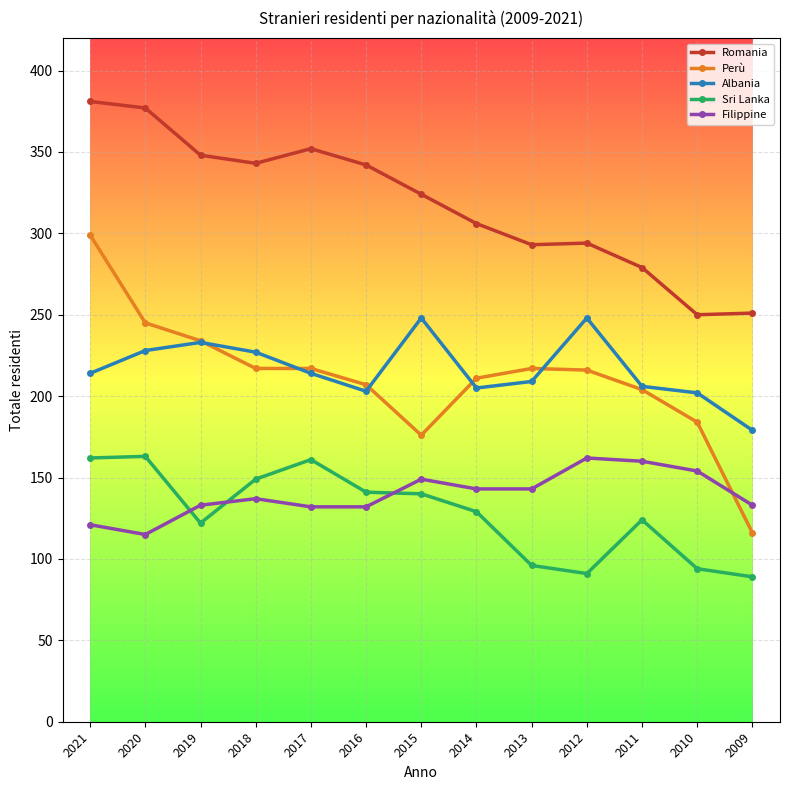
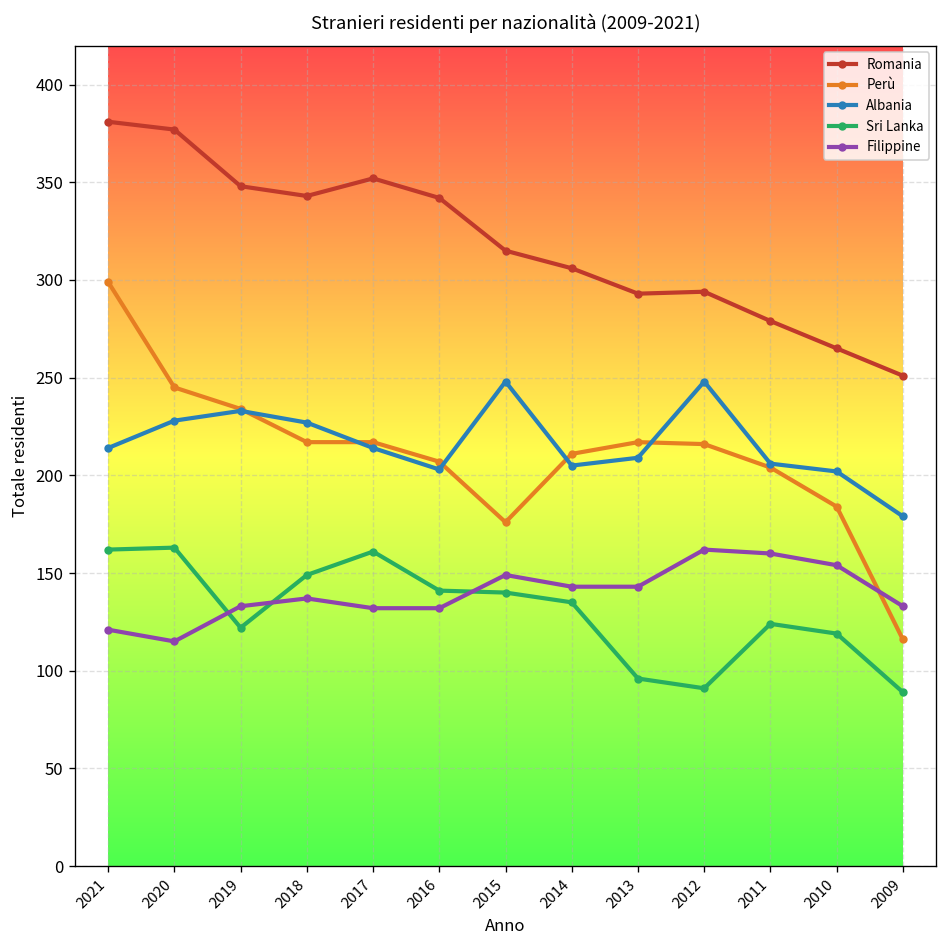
  {
    "Romania": {
      "2021": 381,
      "2020": 377,
      "2019": 348,
      "2018": 343,
      "2017": 352,
      "2016": 342,
-     "2015": 324,
+     "2015": 315,
      "2014": 306,
      "2013": 293,
      "2012": 294,
      "2011": 279,
-     "2010": 250,
+     "2010": 265,
      "2009": 251
    },
    "Perù": {
      "2021": 299,
      "2020": 245,
      "2018": 217,
      "2017": 217,
      "2016": 207,
      "2015": 176,
      "2014": 211,
      "2013": 217,
      "2012": 216,
      "2011": 204,
      "2010": 184,
      "2009": 116
    },
    "Albania": {
      "2021": 214,
      "2020": 228,
      "2018": 227,
      "2017": 214,
      "2016": 203,
      "2015": 248,
      "2014": 205,
      "2013": 209,
      "2012": 248,
      "2011": 206,
      "2010": 202,
      "2009": 179
    },
    "Sri Lanka": {
      "2021": 162,
      "2020": 163,
      "2019": 122,
      "2018": 149,
      "2017": 161,
      "2016": 141,
      "2015": 140,
-     "2014": 129,
+     "2014": 135,
      "2013": 96,
      "2012": 91,
      "2011": 124,
-     "2010": 94,
+     "2010": 119,
      "2009": 89
    },
    "Filippine": {
      "2021": 121,
      "2020": 115,
      "2019": 133,
      "2018": 137,
      "2017": 132,
      "2016": 132,
      "2015": 149,
      "2014": 143,
      "2013": 143,
      "2012": 162,
      "2011": 160,
      "2010": 154,
      "2009": 133
    }
  }
